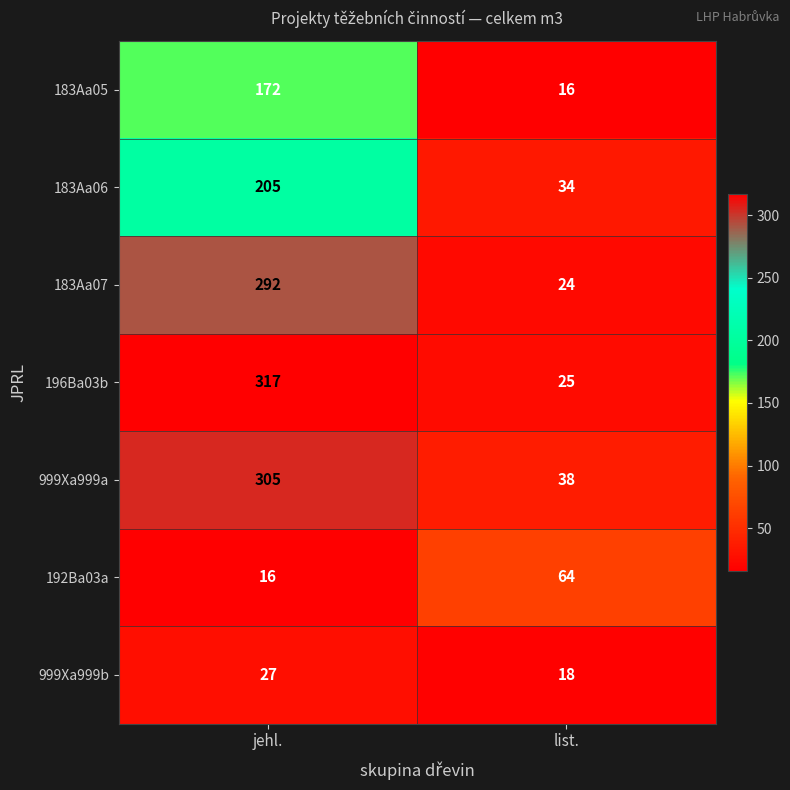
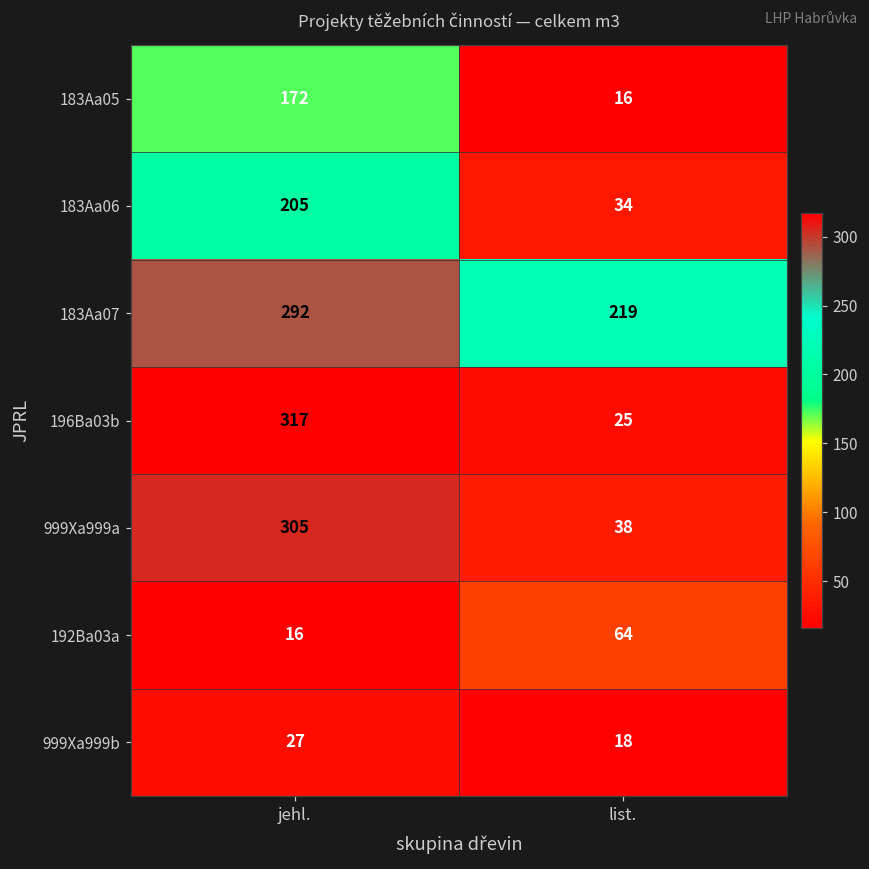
  {
    "183Aa05": {
      "jehl.": 172,
      "list.": 16
    },
    "183Aa06": {
      "jehl.": 205,
      "list.": 34
    },
    "183Aa07": {
      "jehl.": 292,
-     "list.": 24
+     "list.": 219
    },
    "196Ba03b": {
      "jehl.": 317,
      "list.": 25
    },
    "999Xa999a": {
      "jehl.": 305,
      "list.": 38
    },
    "192Ba03a": {
      "jehl.": 16,
      "list.": 64
    },
    "999Xa999b": {
      "jehl.": 27,
      "list.": 18
    }
  }
